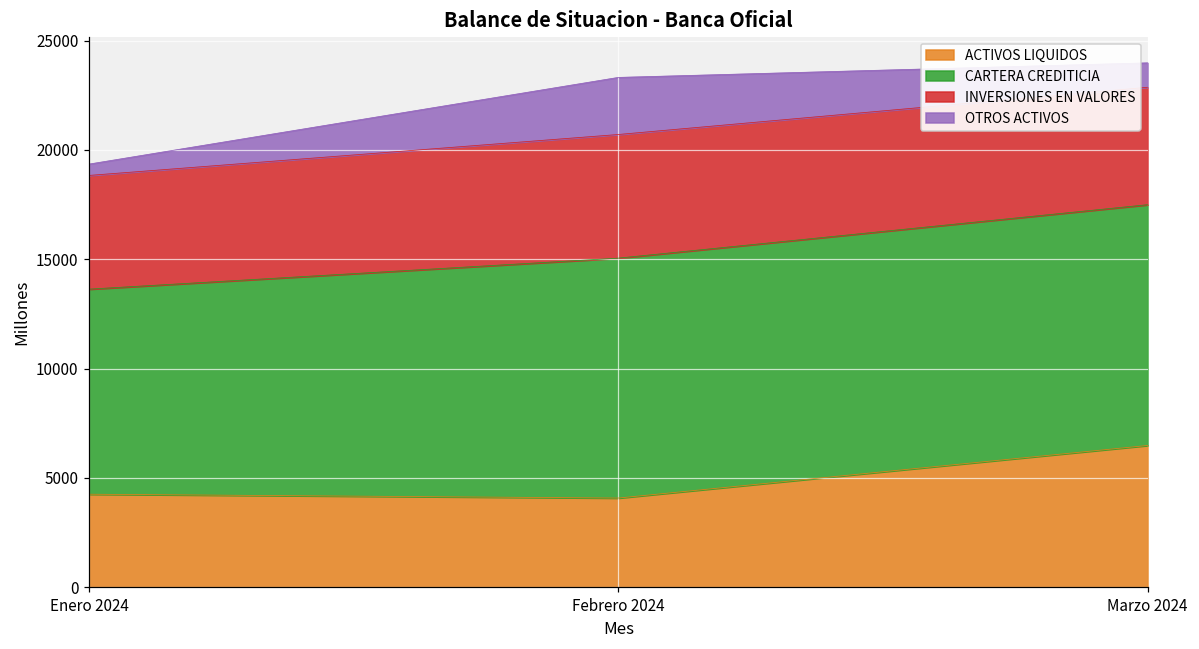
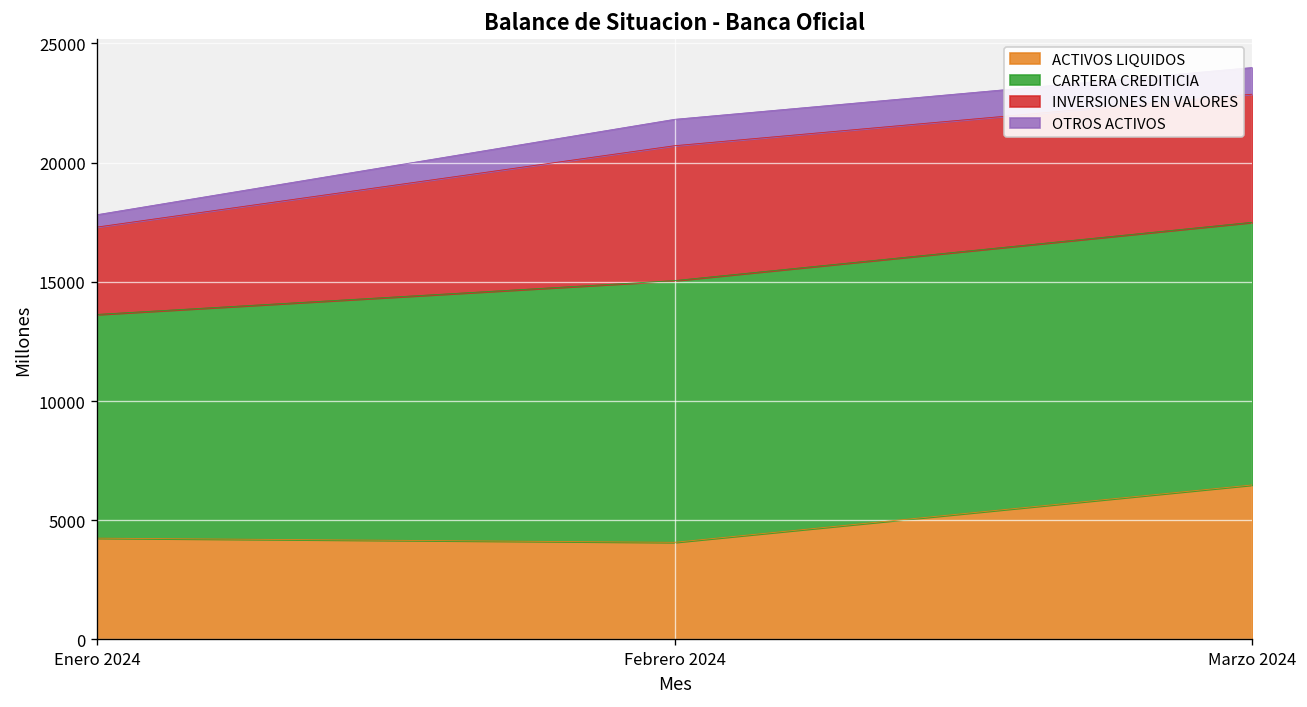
  {
    "ACTIVOS LIQUIDOS": {
      "Enero 2024": 4200,
      "Febrero 2024": 4100,
      "Marzo 2024": 6500
    },
    "CARTERA CREDITICIA": {
      "Enero 2024": 9400,
      "Febrero 2024": 11000,
      "Marzo 2024": 11000
    },
    "INVERSIONES EN VALORES": {
-     "Enero 2024": 5200,
+     "Enero 2024": 3700,
      "Febrero 2024": 5700,
      "Marzo 2024": 5400
    },
    "OTROS ACTIVOS": {
      "Enero 2024": 500,
-     "Febrero 2024": 2600,
+     "Febrero 2024": 1100,
      "Marzo 2024": 1100
    }
  }
